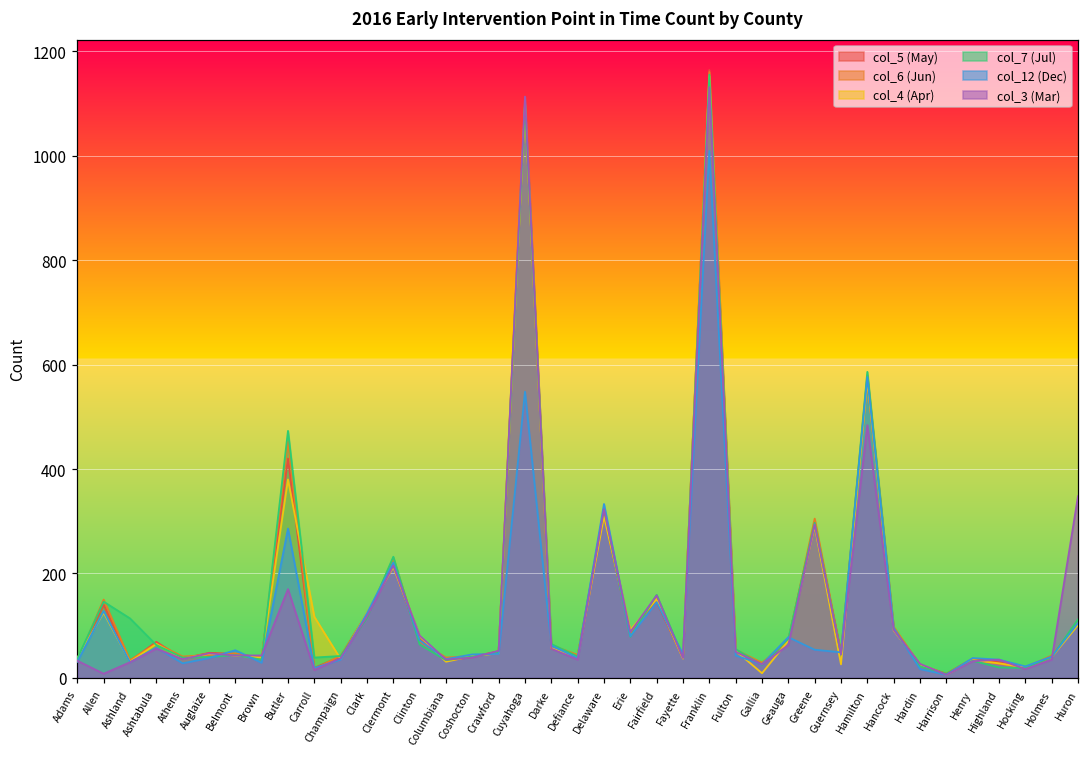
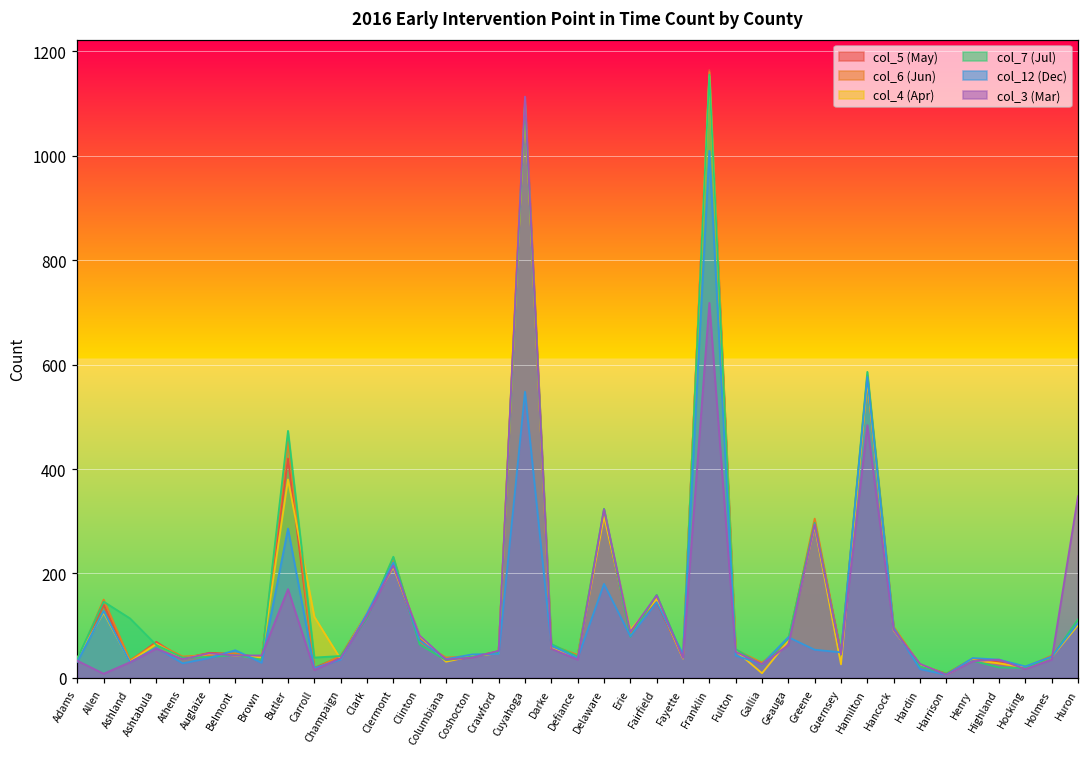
  {
    "col_4 (Apr)": {
      "Butler": 380,
      "Carroll": 120,
      "Gallia": 10,
      "Guernsey": 30
    },
    "col_7 (Jul)": {
      "Ashland": 110,
      "Butler": 470,
      "Carroll": 40,
      "Clinton": 60,
      "Hamilton": 590,
      "Highland": 20,
      "Huron": 110
    },
    "col_12 (Dec)": {
      "Athens": 30,
      "Belmont": 50,
      "Brown": 30,
      "Butler": 290,
      "Clermont": 220,
      "Cuyahoga": 550,
-     "Delaware": 330,
+     "Delaware": 180,
      "Franklin": 1010,
      "Fulton": 40,
      "Greene": 50
    },
    "col_3 (Mar)": {
      "Allen": 10,
      "Butler": 170,
-     "Franklin": 1130,
+     "Franklin": 720,
      "Geauga": 60,
      "Hamilton": 480,
      "Huron": 350
    }
  }
